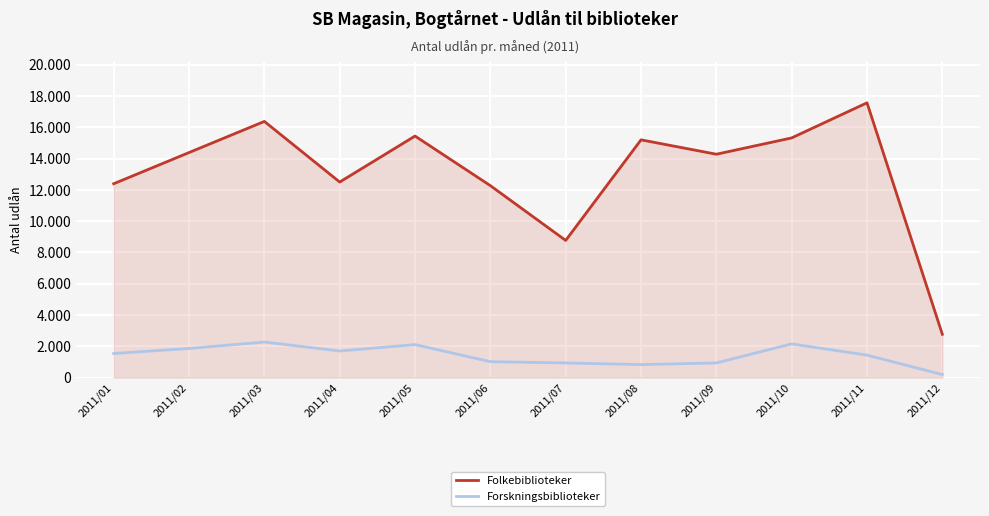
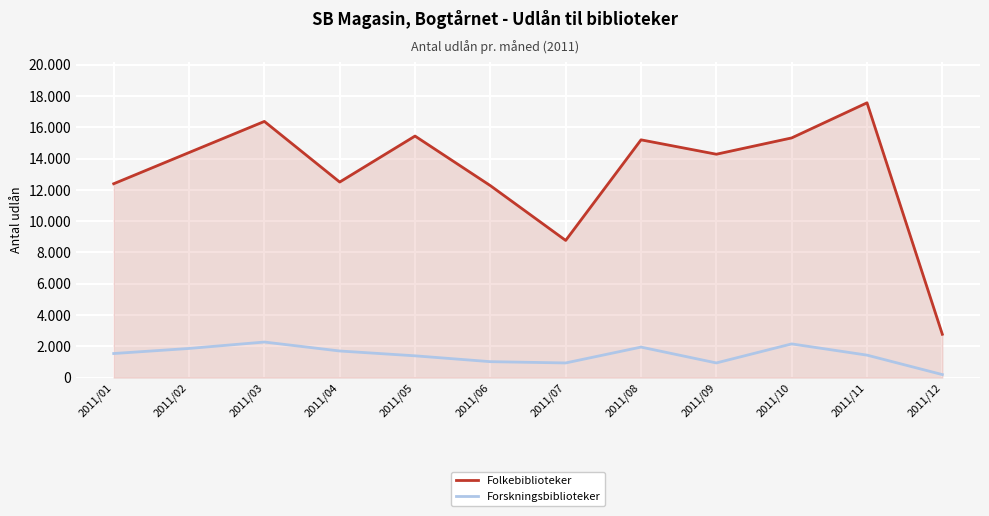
  {
    "Folkebiblioteker": {
      "2011/01": 12.4,
      "2011/02": 14.4,
      "2011/03": 16.4,
      "2011/04": 12.5,
      "2011/05": 15.4,
      "2011/06": 12.3,
      "2011/07": 8.8,
      "2011/08": 15.2,
      "2011/09": 14.3,
      "2011/10": 15.3,
      "2011/11": 17.6,
      "2011/12": 2.8
    },
    "Forskningsbiblioteker": {
      "2011/01": 1.5,
      "2011/02": 1.9,
      "2011/03": 2.3,
      "2011/04": 1.7,
-     "2011/05": 2.1,
+     "2011/05": 1.4,
      "2011/06": 1.0,
      "2011/07": 0.9,
-     "2011/08": 0.8,
+     "2011/08": 1.9,
      "2011/09": 0.9,
      "2011/10": 2.2,
      "2011/11": 1.4,
      "2011/12": 0.2
    }
  }
